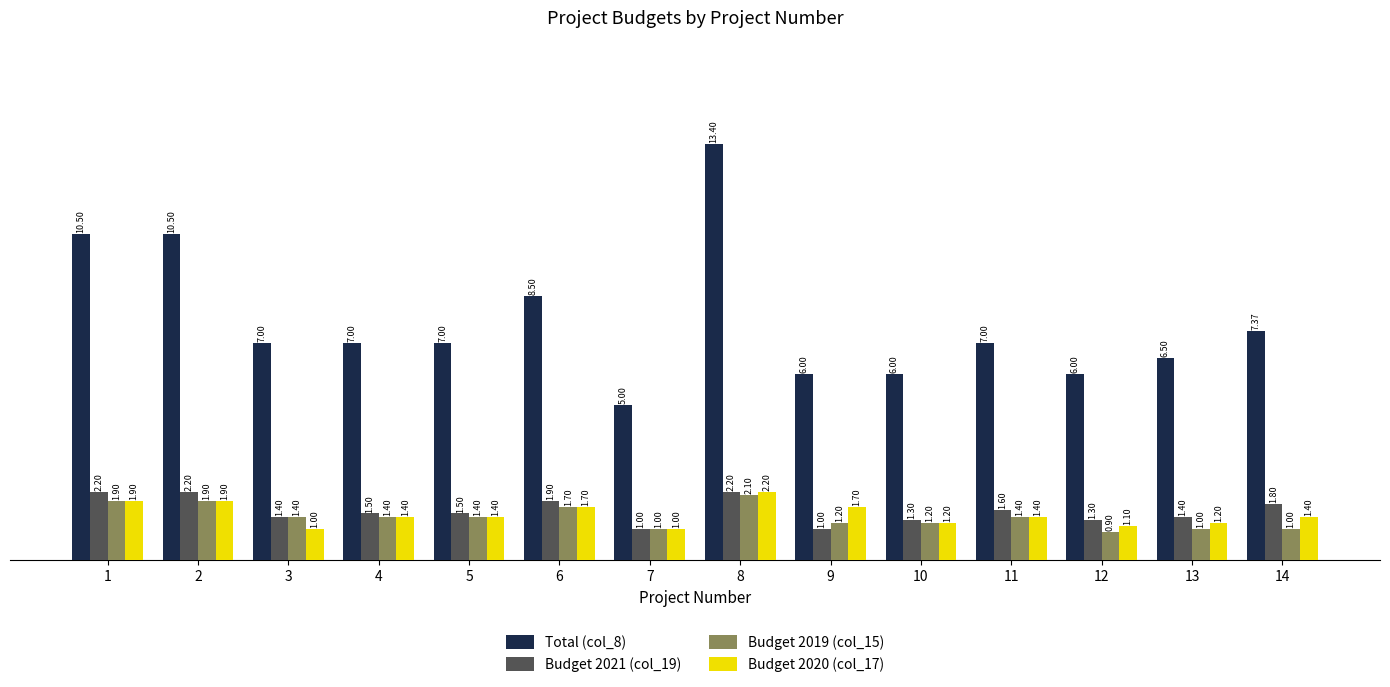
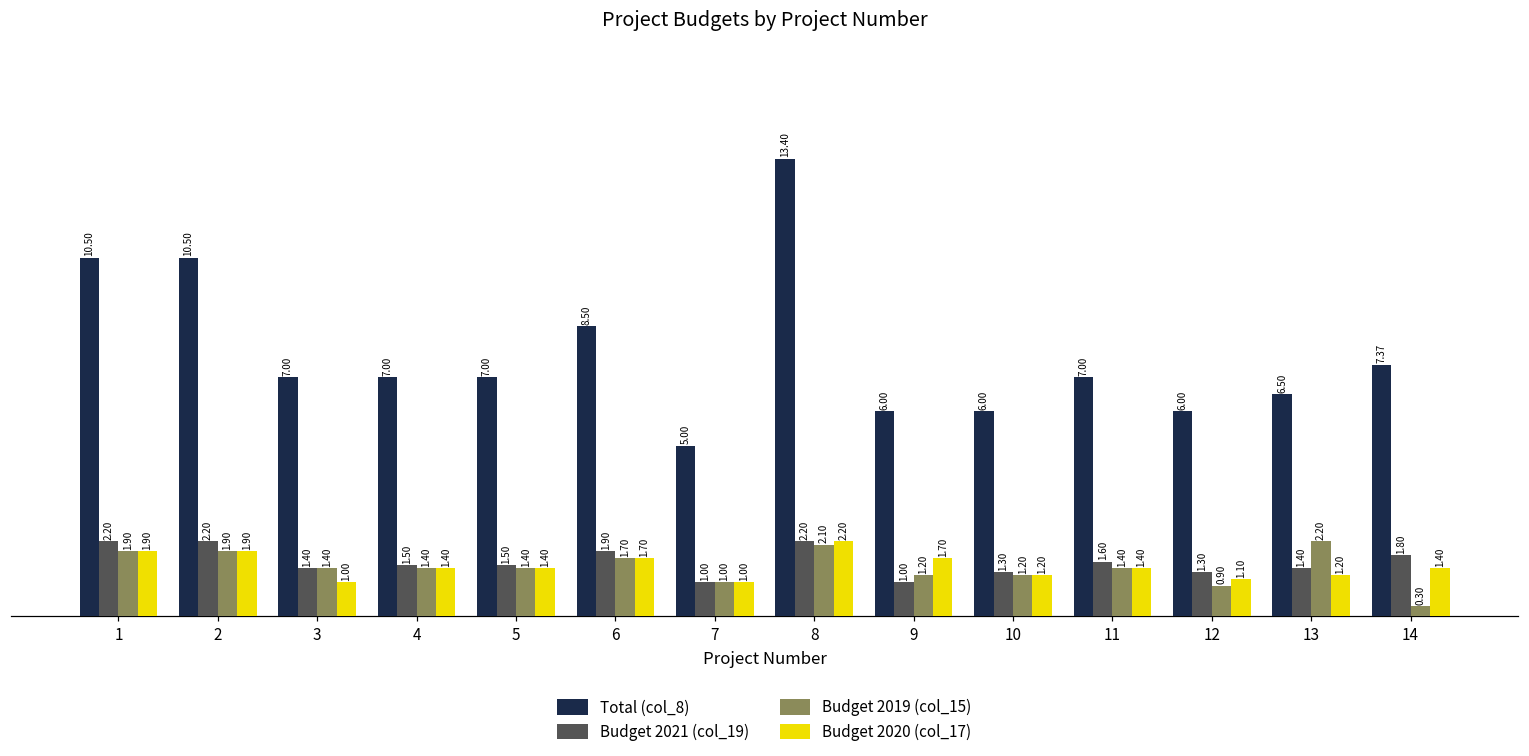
  {
    "Total (col_8)": {
      "1": 10.50,
      "2": 10.50,
      "3": 7.00,
      "4": 7.00,
      "5": 7.00,
      "6": 8.50,
      "7": 5.00,
      "8": 13.40,
      "9": 6.00,
      "10": 6.00,
      "11": 7.00,
      "12": 6.00,
      "13": 6.50,
      "14": 7.37
    },
    "Budget 2021 (col_19)": {
      "1": 2.20,
      "2": 2.20,
      "3": 1.40,
      "4": 1.50,
      "5": 1.50,
      "6": 1.90,
      "7": 1.00,
      "8": 2.20,
      "9": 1.00,
      "10": 1.30,
      "11": 1.60,
      "12": 1.30,
      "13": 1.40,
      "14": 1.80
    },
    "Budget 2019 (col_15)": {
      "1": 1.90,
      "2": 1.90,
      "3": 1.40,
      "4": 1.40,
      "5": 1.40,
      "6": 1.70,
      "7": 1.00,
      "8": 2.10,
      "9": 1.20,
      "10": 1.20,
      "11": 1.40,
      "12": 0.90,
-     "13": 1.00,
-     "14": 1.00
+     "13": 2.20,
+     "14": 0.30
    },
    "Budget 2020 (col_17)": {
      "1": 1.90,
      "2": 1.90,
      "3": 1.00,
      "4": 1.40,
      "5": 1.40,
      "6": 1.70,
      "7": 1.00,
      "8": 2.20,
      "9": 1.70,
      "10": 1.20,
      "11": 1.40,
      "12": 1.10,
      "13": 1.20,
      "14": 1.40
    }
  }
